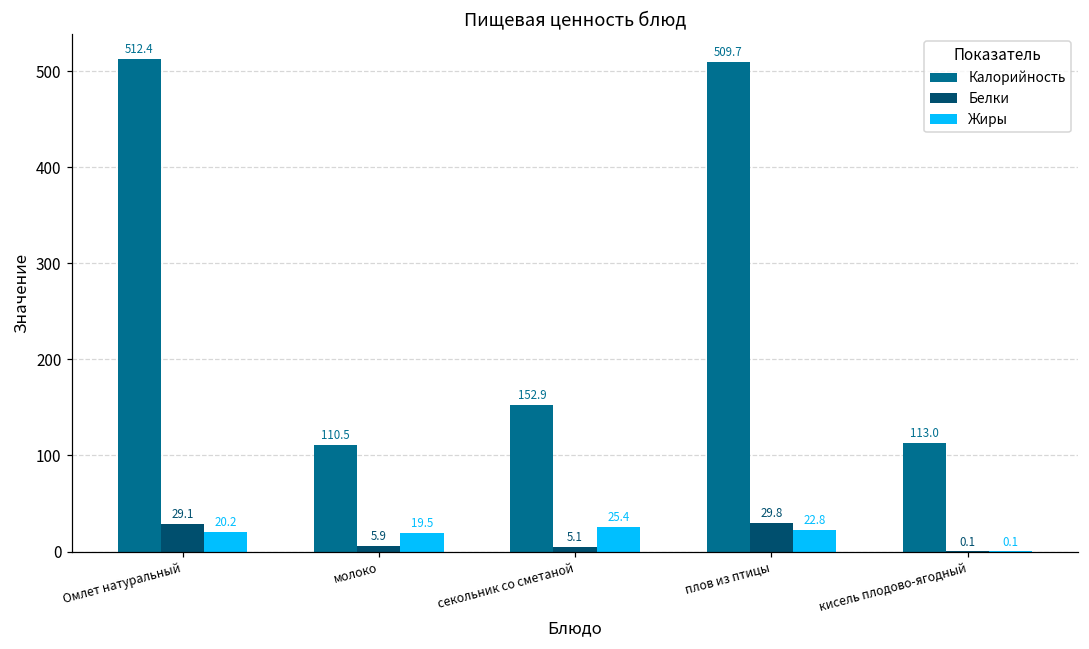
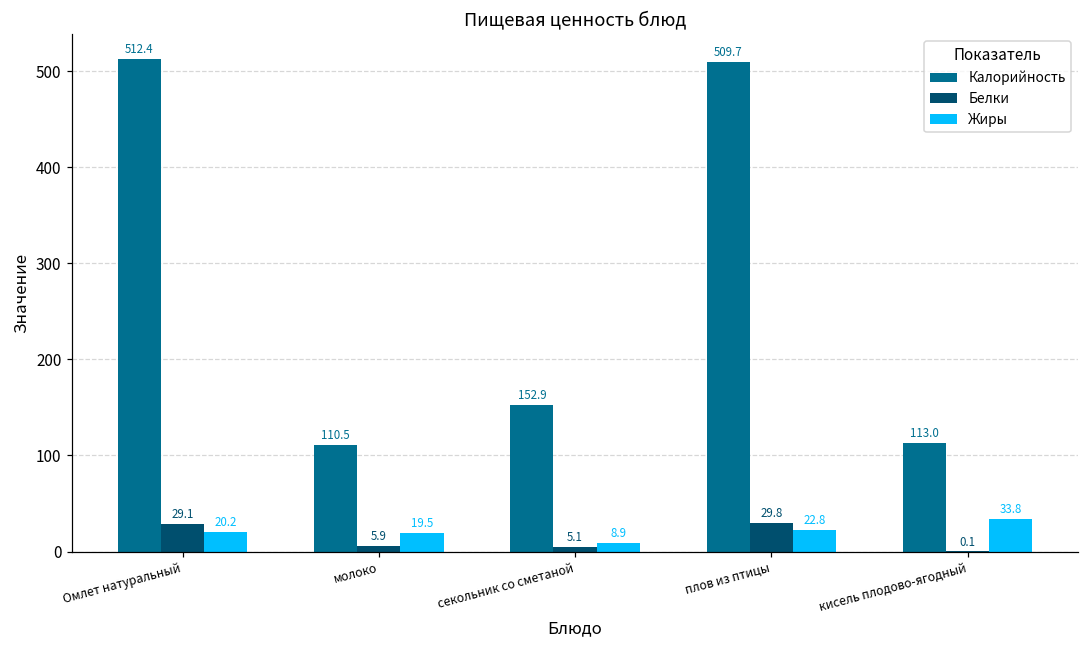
  {
    "Жиры": {
      "Омлет натуральный": 20.2,
      "молоко": 19.5,
-     "секольник со сметаной": 25.4,
+     "секольник со сметаной": 8.9,
      "плов из птицы": 22.8,
-     "кисель плодово-ягодный": 0.1
+     "кисель плодово-ягодный": 33.8
    }
  }
